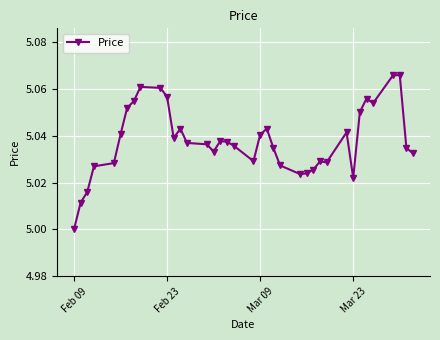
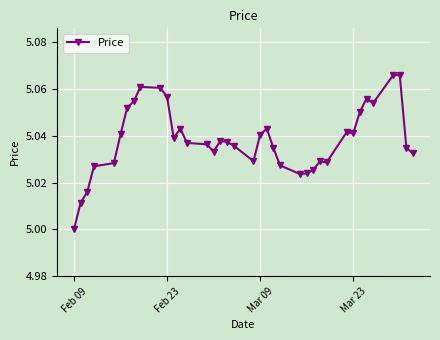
  {
    "Feb 09": 5.000,
    "Feb 23": 5.057,
    "Mar 09": 5.040,
-   "Mar 23": 5.022
+   "Mar 23": 5.041
  }
